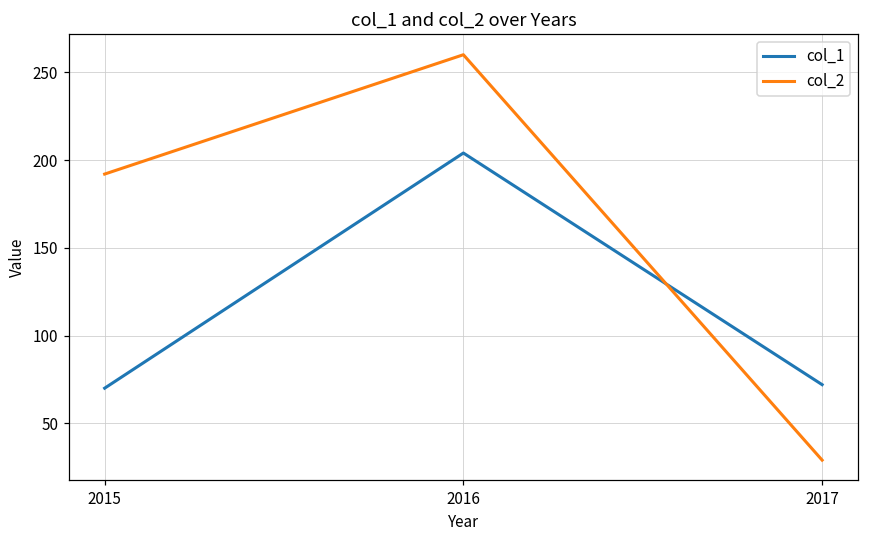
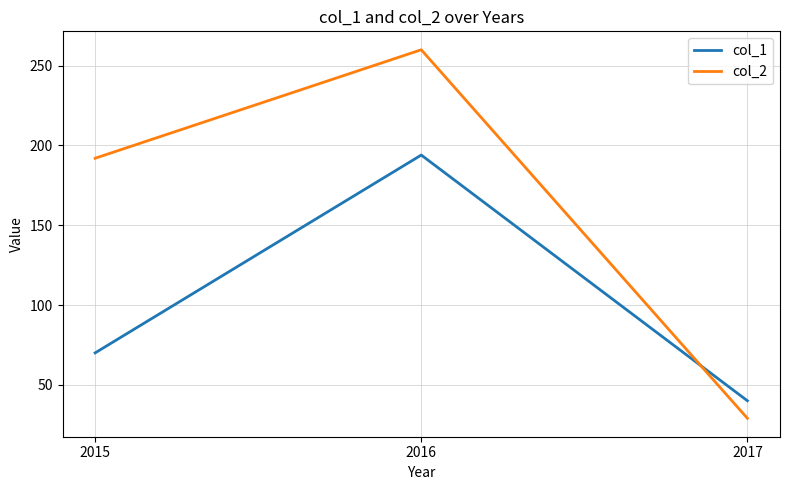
  {
    "col_1": {
      "2015": 70,
-     "2016": 204,
-     "2017": 72
+     "2016": 194,
+     "2017": 40
    },
    "col_2": {
      "2015": 192,
      "2016": 260,
      "2017": 29
    }
  }
